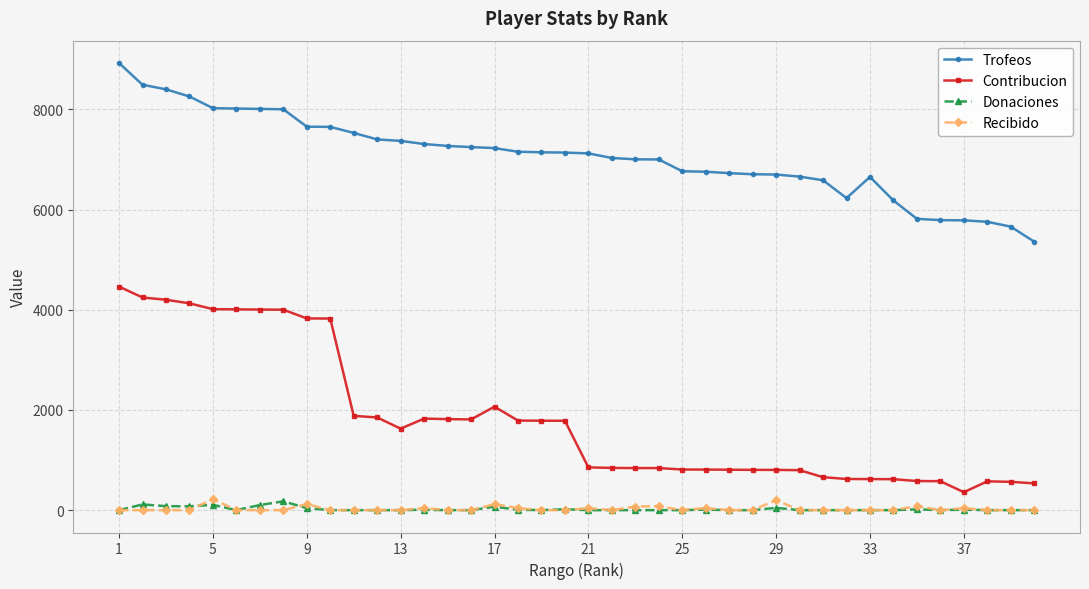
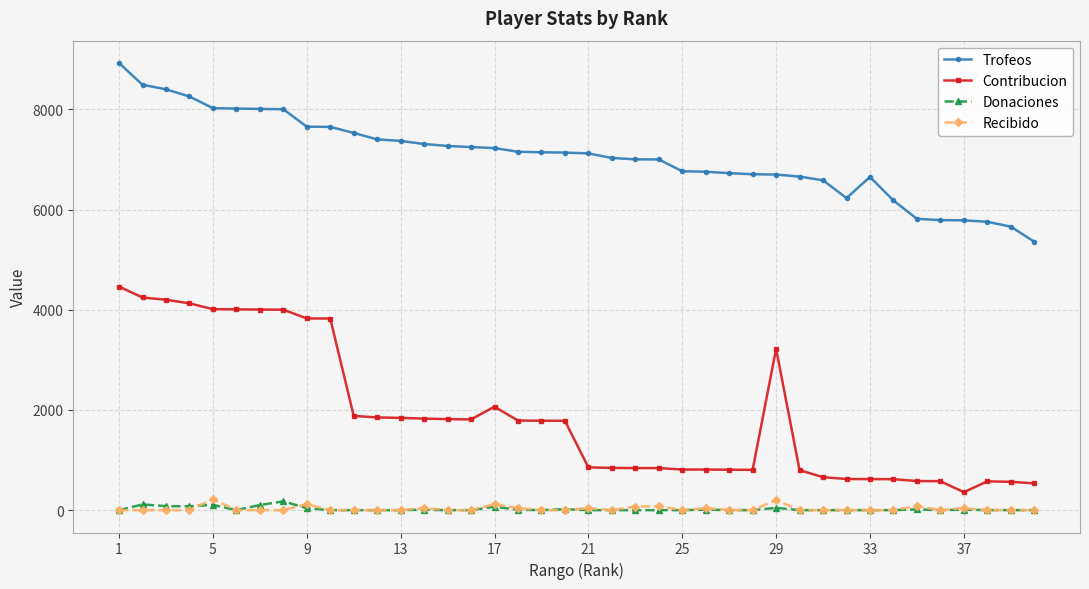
  {
    "Trofeos": {
      "1": 8900,
      "5": 8000,
      "9": 7700,
      "13": 7400,
      "17": 7200,
      "21": 7100,
      "25": 6800,
      "29": 6700,
      "33": 6700,
      "37": 5800
    },
    "Contribucion": {
      "1": 4500,
      "5": 4000,
      "9": 3800,
-     "13": 1600,
+     "13": 1800,
      "17": 2100,
      "21": 900,
      "25": 800,
-     "29": 800,
+     "29": 3200,
      "33": 600,
      "37": 400
    },
    "Donaciones": {
      "5": 100,
      "9": 0,
      "17": 100,
      "29": 0
    },
    "Recibido": {
      "5": 200,
      "9": 100,
      "17": 100,
      "29": 200
    }
  }
